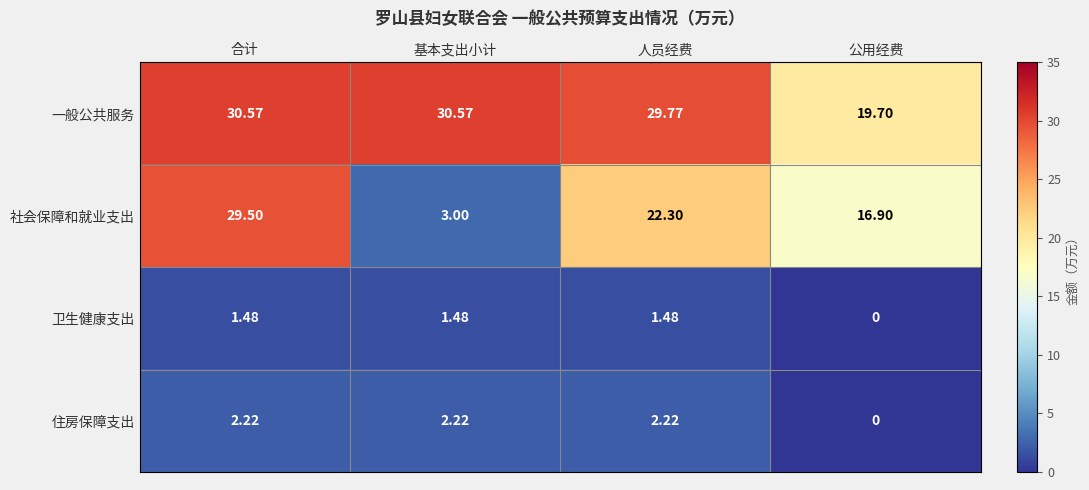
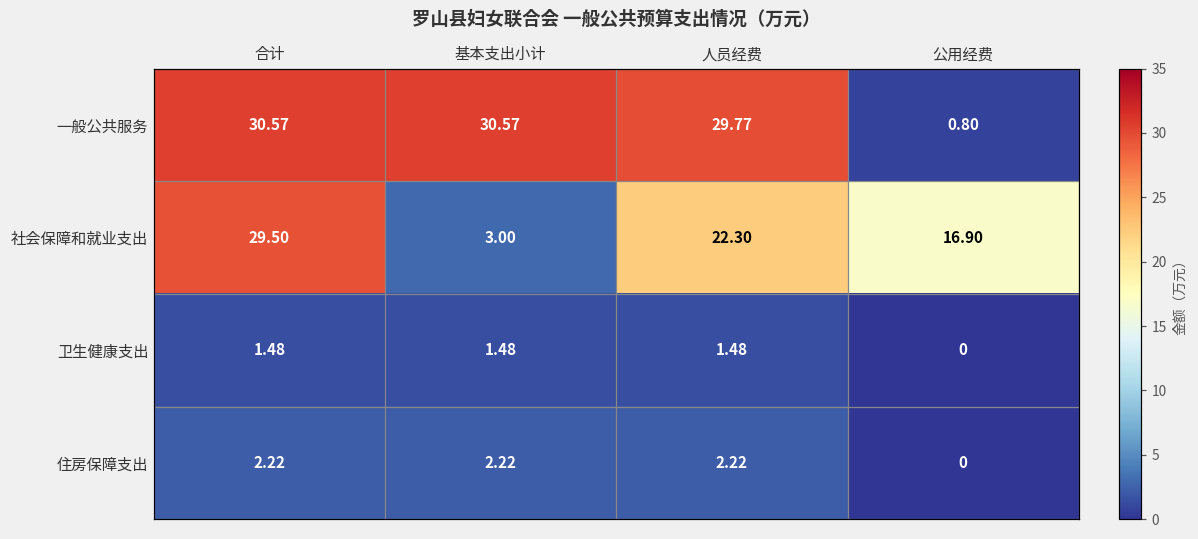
  {
    "一般公共服务": {
      "合计": 30.57,
      "基本支出小计": 30.57,
      "人员经费": 29.77,
-     "公用经费": 19.70
+     "公用经费": 0.80
    },
    "社会保障和就业支出": {
      "合计": 29.50,
      "基本支出小计": 3.00,
      "人员经费": 22.30,
      "公用经费": 16.90
    },
    "卫生健康支出": {
      "合计": 1.48,
      "基本支出小计": 1.48,
      "人员经费": 1.48,
      "公用经费": 0
    },
    "住房保障支出": {
      "合计": 2.22,
      "基本支出小计": 2.22,
      "人员经费": 2.22,
      "公用经费": 0
    }
  }
